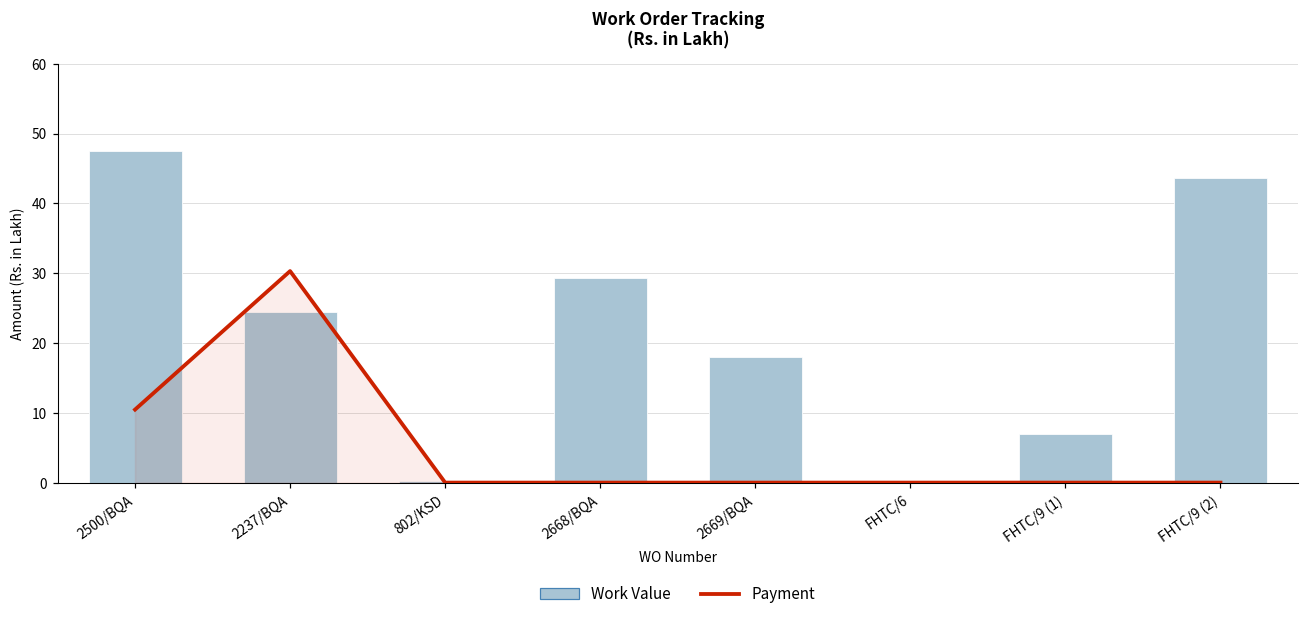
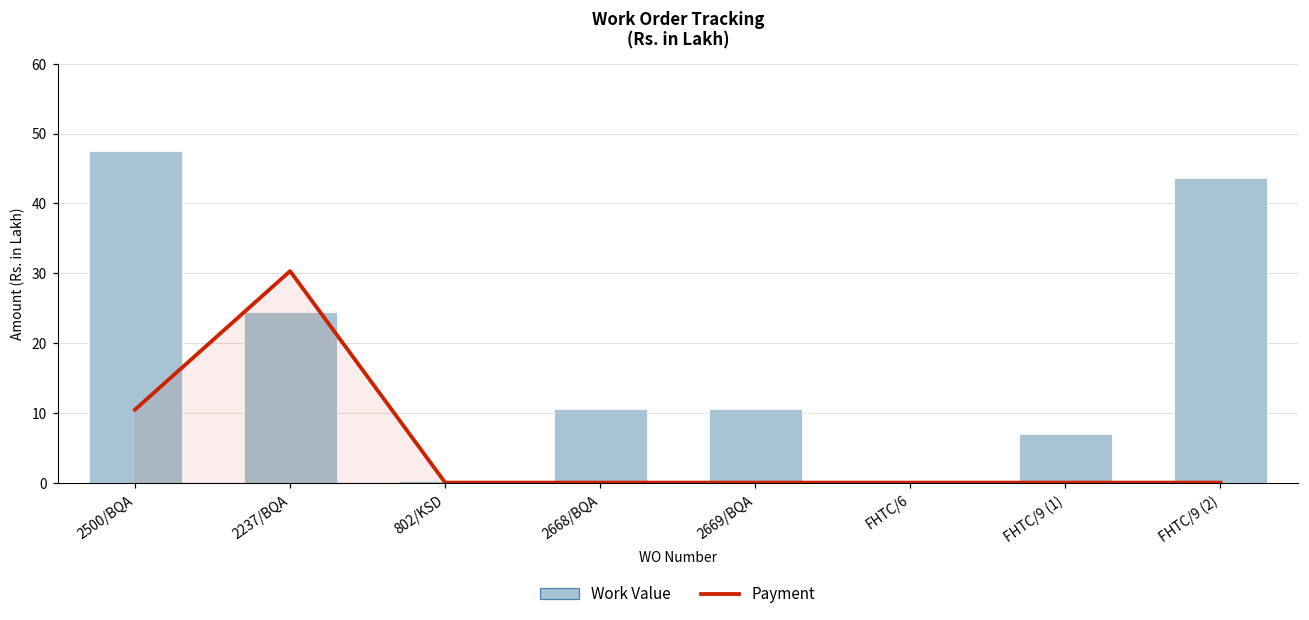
  {
    "Payment": {
      "2500/BQA": 10,
      "2237/BQA": 30,
      "802/KSD": 0,
      "2668/BQA": 0,
      "2669/BQA": 0,
      "FHTC/6": 0,
      "FHTC/9 (1)": 0,
      "FHTC/9 (2)": 0
    },
    "Work Value": {
      "2500/BQA": 47,
      "2237/BQA": 24,
-     "2668/BQA": 29,
-     "2669/BQA": 18,
+     "2668/BQA": 11,
+     "2669/BQA": 11,
      "FHTC/9 (1)": 7,
      "FHTC/9 (2)": 44
    }
  }
